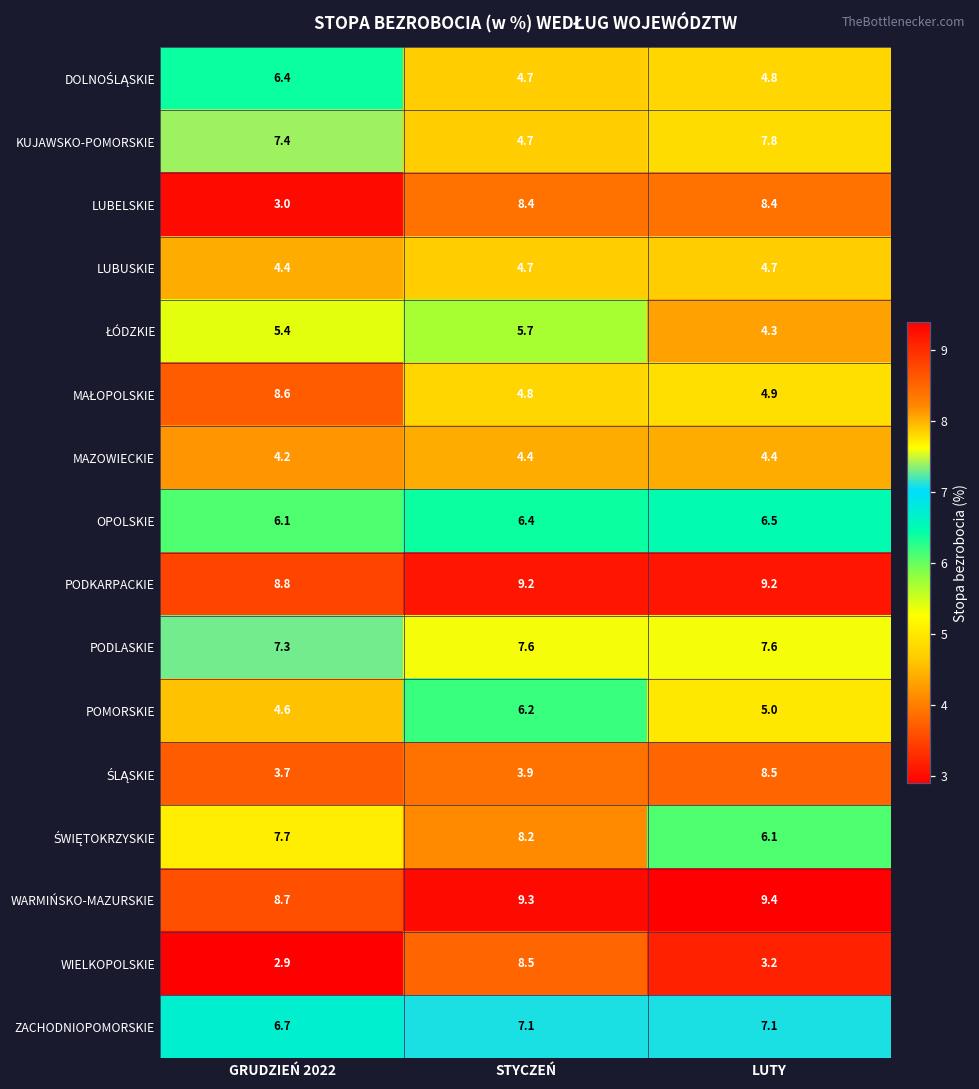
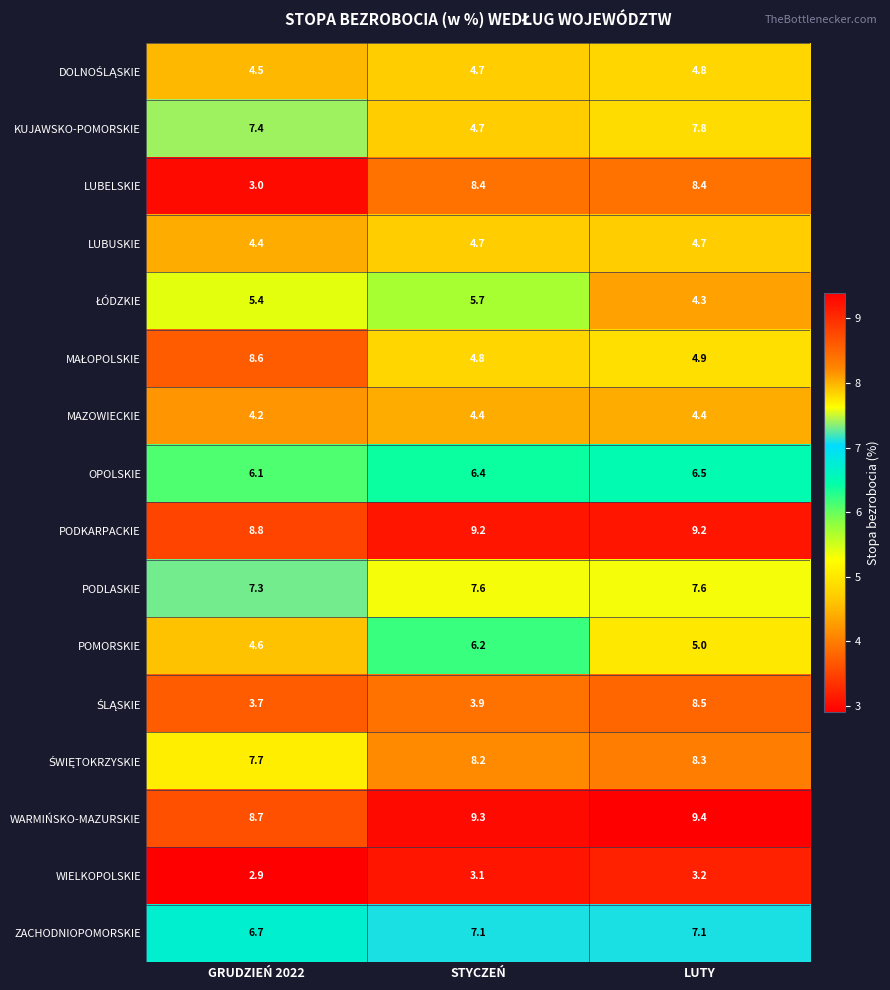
  {
    "DOLNOŚLĄSKIE": {
-     "GRUDZIEŃ 2022": 6.4,
+     "GRUDZIEŃ 2022": 4.5,
      "STYCZEŃ": 4.7,
      "LUTY": 4.8
    },
    "KUJAWSKO-POMORSKIE": {
      "GRUDZIEŃ 2022": 7.4,
      "STYCZEŃ": 4.7,
      "LUTY": 7.8
    },
    "LUBELSKIE": {
      "GRUDZIEŃ 2022": 3.0,
      "STYCZEŃ": 8.4,
      "LUTY": 8.4
    },
    "LUBUSKIE": {
      "GRUDZIEŃ 2022": 4.4,
      "STYCZEŃ": 4.7,
      "LUTY": 4.7
    },
    "ŁÓDZKIE": {
      "GRUDZIEŃ 2022": 5.4,
      "STYCZEŃ": 5.7,
      "LUTY": 4.3
    },
    "MAŁOPOLSKIE": {
      "GRUDZIEŃ 2022": 8.6,
      "STYCZEŃ": 4.8,
      "LUTY": 4.9
    },
    "MAZOWIECKIE": {
      "GRUDZIEŃ 2022": 4.2,
      "STYCZEŃ": 4.4,
      "LUTY": 4.4
    },
    "OPOLSKIE": {
      "GRUDZIEŃ 2022": 6.1,
      "STYCZEŃ": 6.4,
      "LUTY": 6.5
    },
    "PODKARPACKIE": {
      "GRUDZIEŃ 2022": 8.8,
      "STYCZEŃ": 9.2,
      "LUTY": 9.2
    },
    "PODLASKIE": {
      "GRUDZIEŃ 2022": 7.3,
      "STYCZEŃ": 7.6,
      "LUTY": 7.6
    },
    "POMORSKIE": {
      "GRUDZIEŃ 2022": 4.6,
      "STYCZEŃ": 6.2,
      "LUTY": 5.0
    },
    "ŚLĄSKIE": {
      "GRUDZIEŃ 2022": 3.7,
      "STYCZEŃ": 3.9,
      "LUTY": 8.5
    },
    "ŚWIĘTOKRZYSKIE": {
      "GRUDZIEŃ 2022": 7.7,
      "STYCZEŃ": 8.2,
-     "LUTY": 6.1
+     "LUTY": 8.3
    },
    "WARMIŃSKO-MAZURSKIE": {
      "GRUDZIEŃ 2022": 8.7,
      "STYCZEŃ": 9.3,
      "LUTY": 9.4
    },
    "WIELKOPOLSKIE": {
      "GRUDZIEŃ 2022": 2.9,
-     "STYCZEŃ": 8.5,
+     "STYCZEŃ": 3.1,
      "LUTY": 3.2
    },
    "ZACHODNIOPOMORSKIE": {
      "GRUDZIEŃ 2022": 6.7,
      "STYCZEŃ": 7.1,
      "LUTY": 7.1
    }
  }
